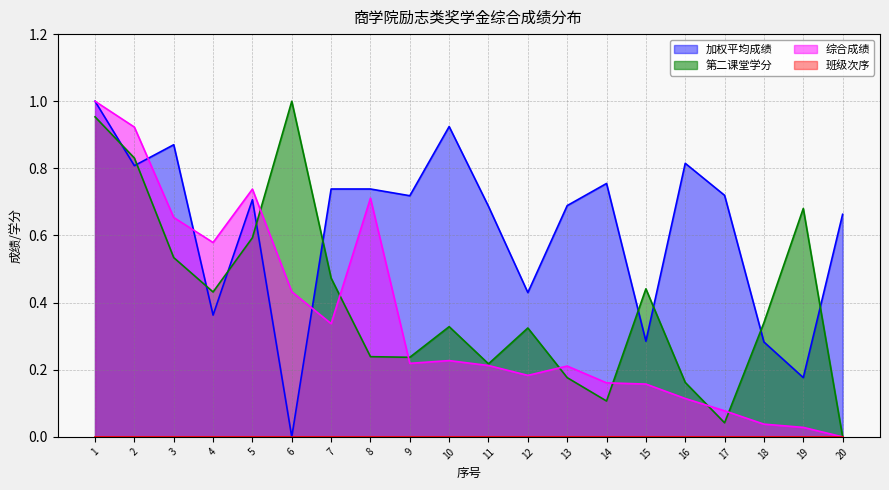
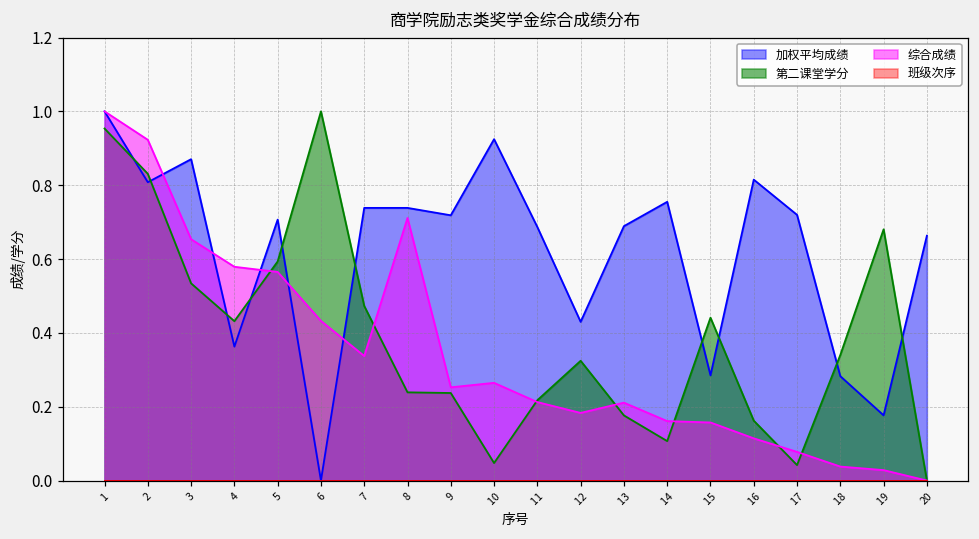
  {
    "加权平均成绩": {
      "2": 0.81,
      "3": 0.87,
      "4": 0.36,
      "5": 0.71,
      "7": 0.74,
      "8": 0.74,
      "9": 0.72,
      "10": 0.92,
      "11": 0.69,
      "12": 0.43,
      "13": 0.69,
      "14": 0.76,
      "15": 0.29,
      "16": 0.82,
      "17": 0.72,
      "18": 0.28,
      "19": 0.18,
      "20": 0.66
    },
    "第二课堂学分": {
      "1": 0.95,
      "2": 0.83,
      "3": 0.53,
      "4": 0.43,
      "5": 0.59,
      "6": 1.00,
      "7": 0.47,
      "8": 0.24,
      "9": 0.24,
-     "10": 0.33,
+     "10": 0.05,
      "12": 0.32,
      "13": 0.18,
      "14": 0.11,
      "15": 0.44,
      "16": 0.16,
      "17": 0.04,
      "18": 0.34,
      "19": 0.68
    },
    "综合成绩": {
      "2": 0.92,
      "3": 0.65,
      "4": 0.58,
-     "5": 0.74,
+     "5": 0.57,
      "6": 0.43,
      "7": 0.34,
      "8": 0.71,
-     "9": 0.22,
-     "10": 0.23,
+     "9": 0.25,
+     "10": 0.26,
      "12": 0.18,
      "13": 0.21,
      "14": 0.16,
      "15": 0.16,
      "16": 0.11,
      "17": 0.08,
      "18": 0.04,
      "19": 0.03
    },
    "班级次序": {
      "1": 0.00,
      "2": 0.00,
      "3": 0.00,
      "4": 0.00,
      "5": 0.00,
      "7": 0.00,
      "8": 0.00,
      "9": 0.00,
      "10": 0.00,
      "11": 0.00,
      "12": 0.00,
      "13": 0.00,
      "14": 0.00,
      "15": 0.00,
      "16": 0.00,
      "17": 0.00,
      "18": 0.00,
      "19": 0.00
    }
  }
